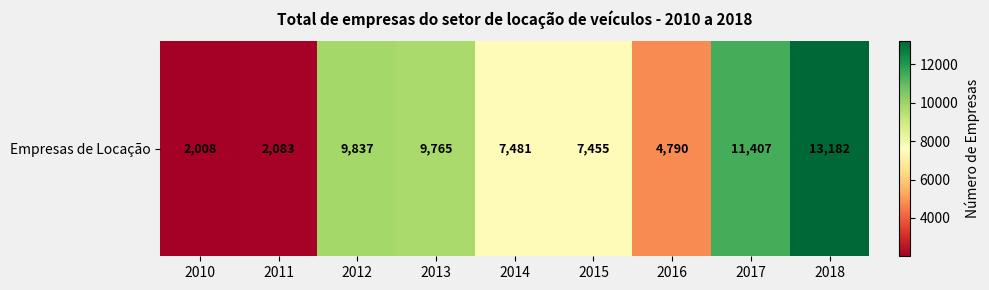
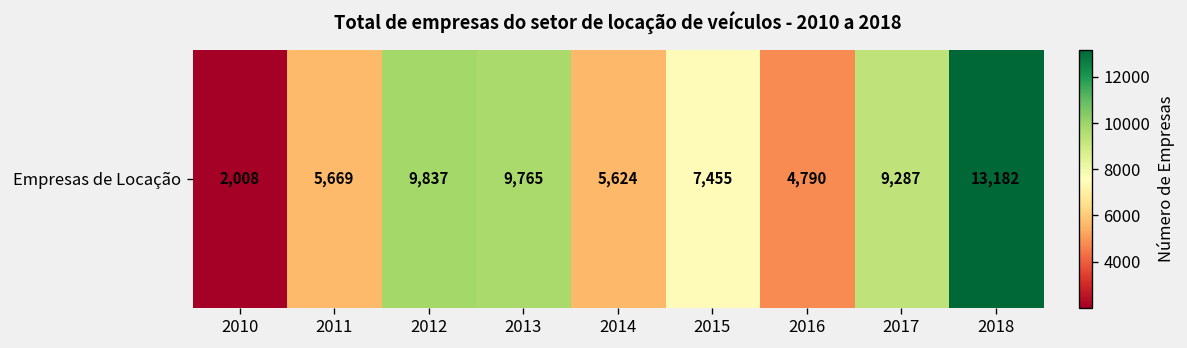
  {
    "Empresas de Locação": {
      "2010": "2,008",
-     "2011": "2,083",
+     "2011": "5,669",
      "2012": "9,837",
      "2013": "9,765",
-     "2014": "7,481",
+     "2014": "5,624",
      "2015": "7,455",
      "2016": "4,790",
-     "2017": "11,407",
+     "2017": "9,287",
      "2018": "13,182"
    }
  }
